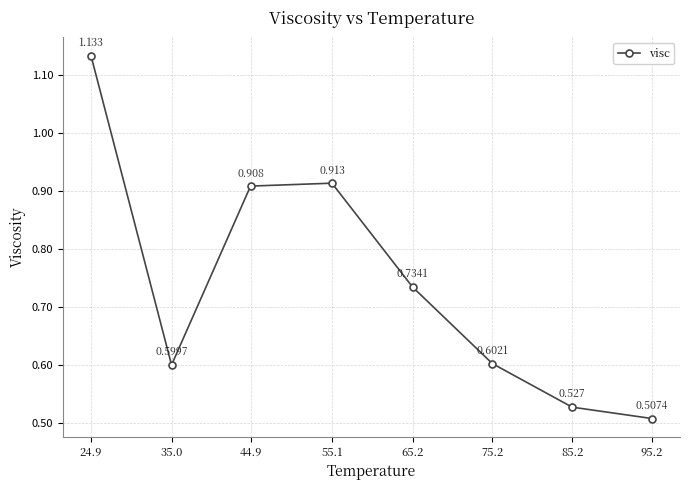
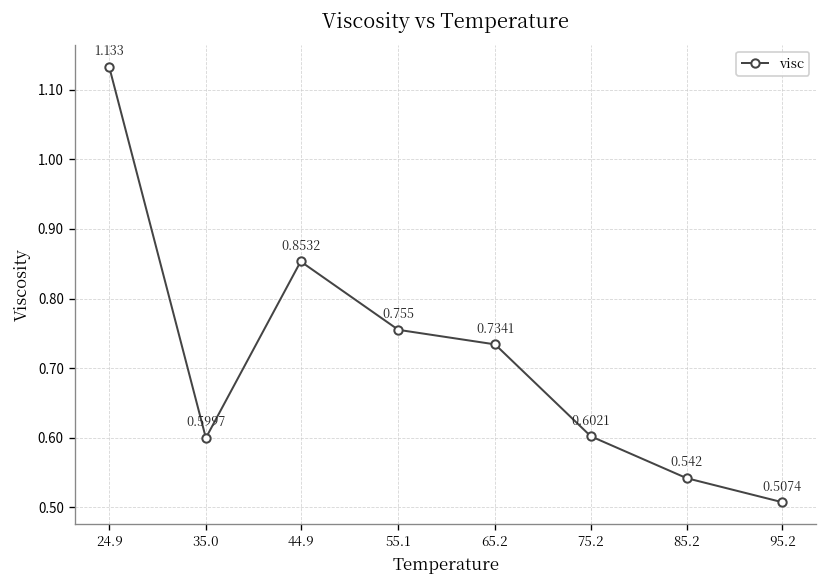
  {
    "24.9": 1.133,
    "35.0": 0.5997,
-   "44.9": 0.908,
-   "55.1": 0.913,
+   "44.9": 0.8532,
+   "55.1": 0.755,
    "65.2": 0.7341,
    "75.2": 0.6021,
-   "85.2": 0.527,
+   "85.2": 0.542,
    "95.2": 0.5074
  }
